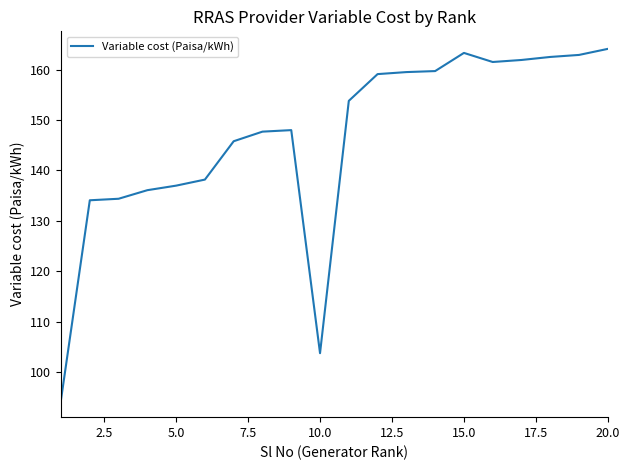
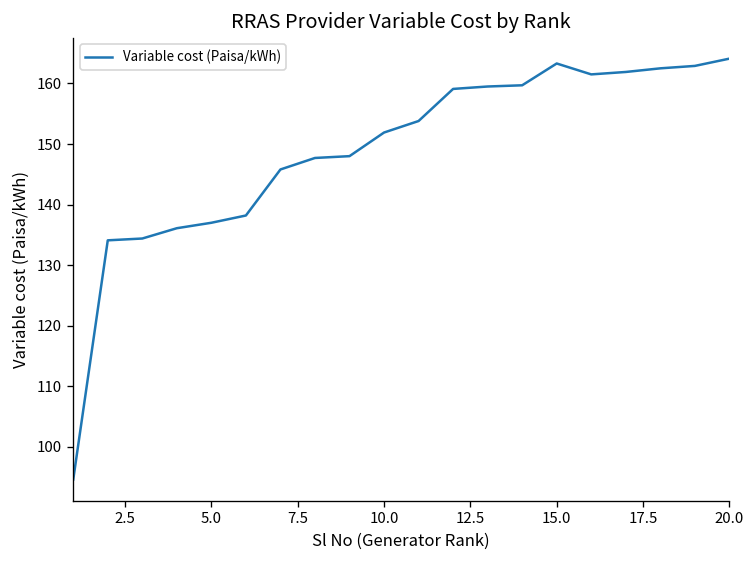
  {
    "5.0": 137,
-   "10.0": 104,
+   "10.0": 152,
    "15.0": 163,
    "20.0": 164
  }
